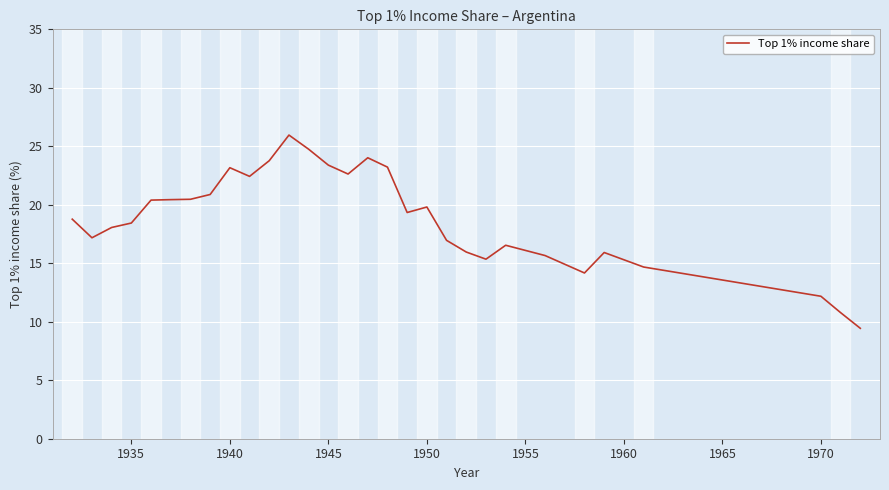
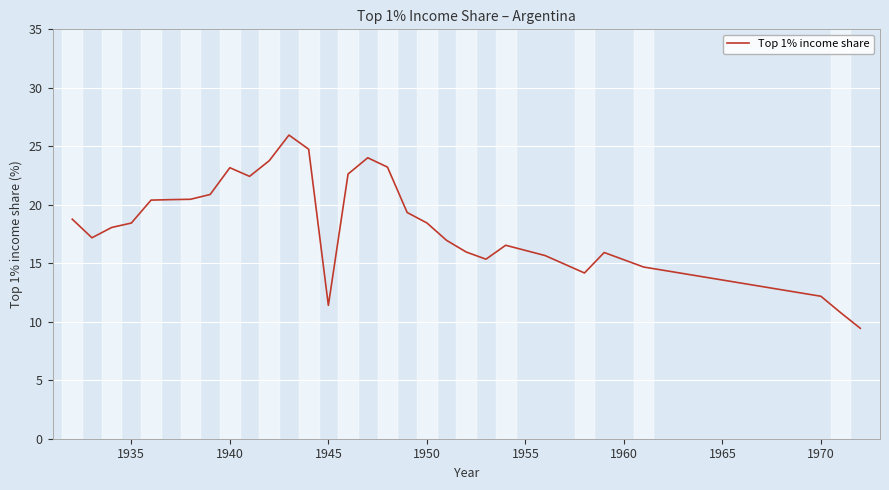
  {
    "1935": 18.4,
    "1940": 23.2,
-   "1945": 23.4,
-   "1950": 19.8,
+   "1945": 11.4,
+   "1950": 18.5,
    "1970": 12.2
  }
